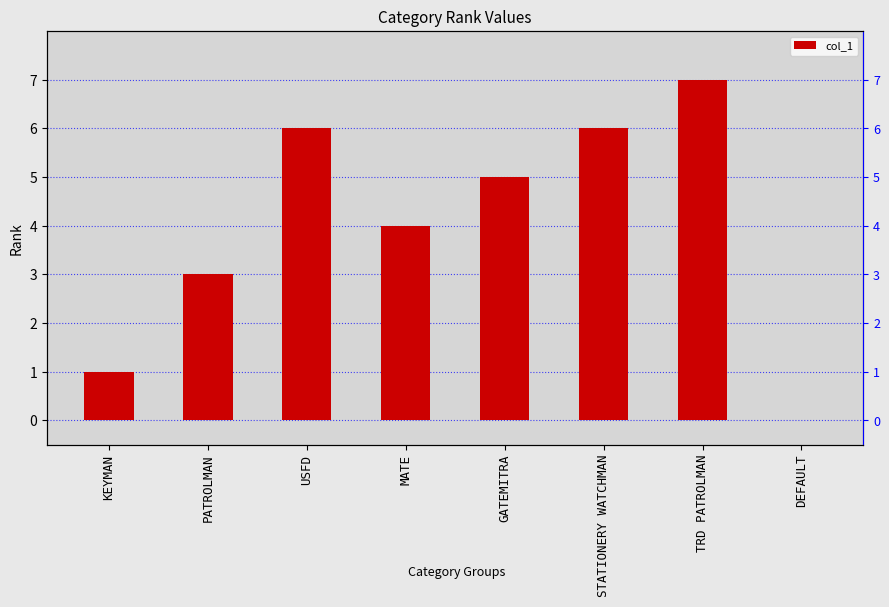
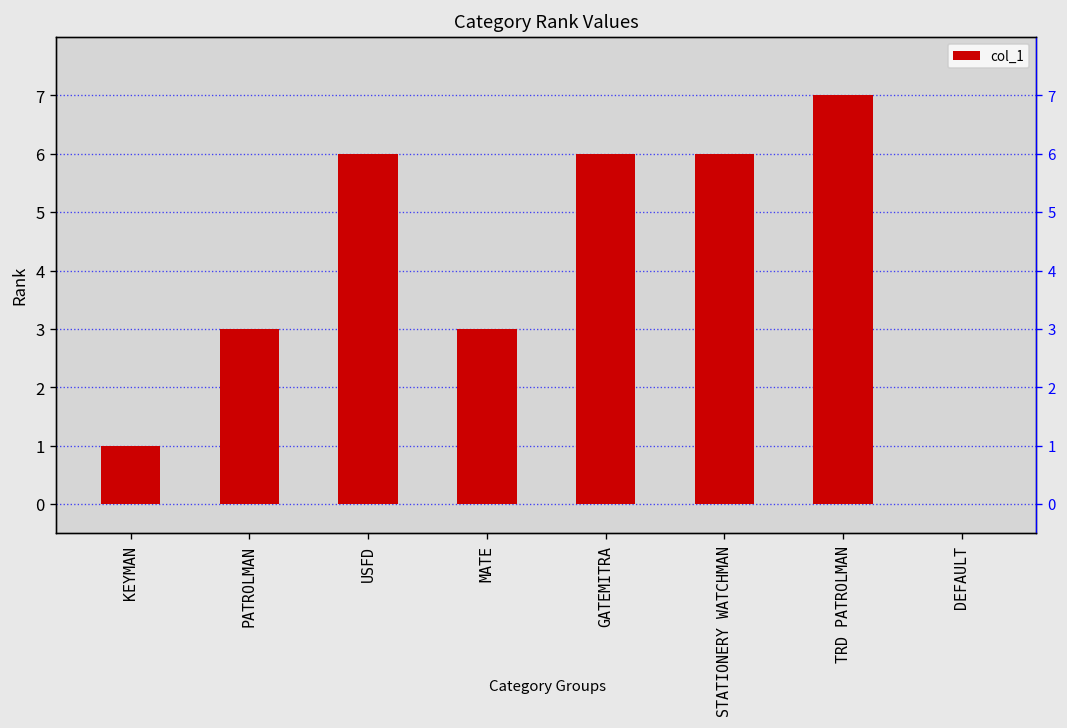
  {
    "KEYMAN": 1,
    "PATROLMAN": 3,
    "USFD": 6,
-   "MATE": 4,
-   "GATEMITRA": 5,
+   "MATE": 3,
+   "GATEMITRA": 6,
    "TRD PATROLMAN": 7,
    "DEFAULT": 0
  }
